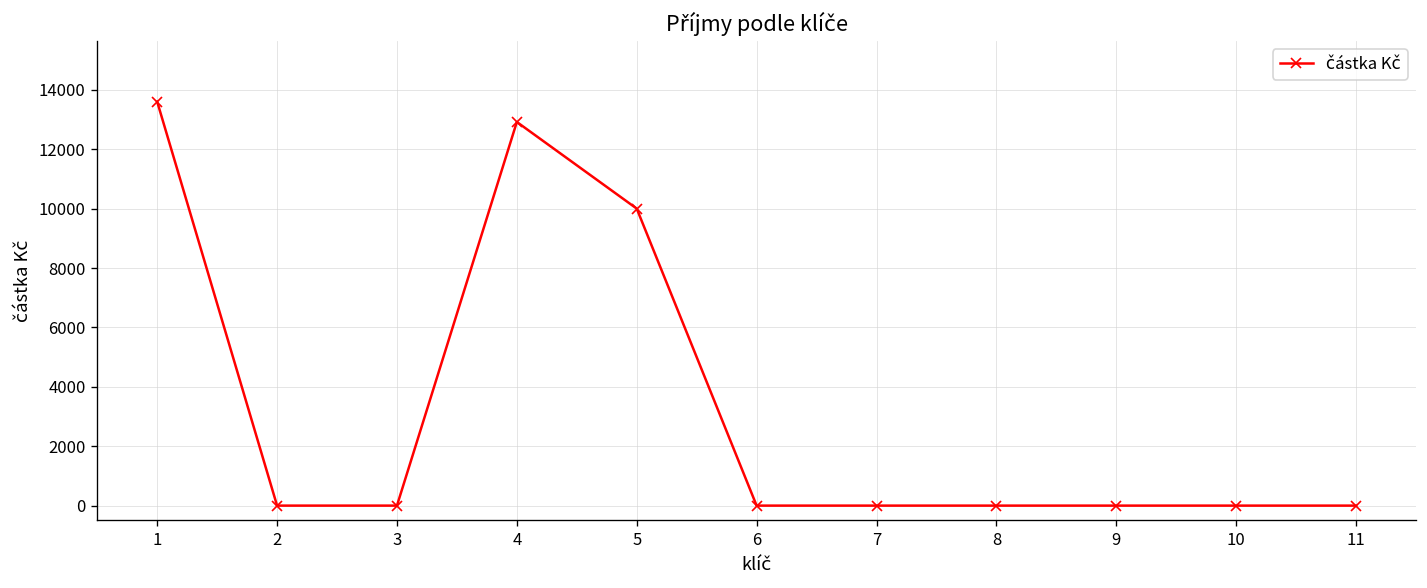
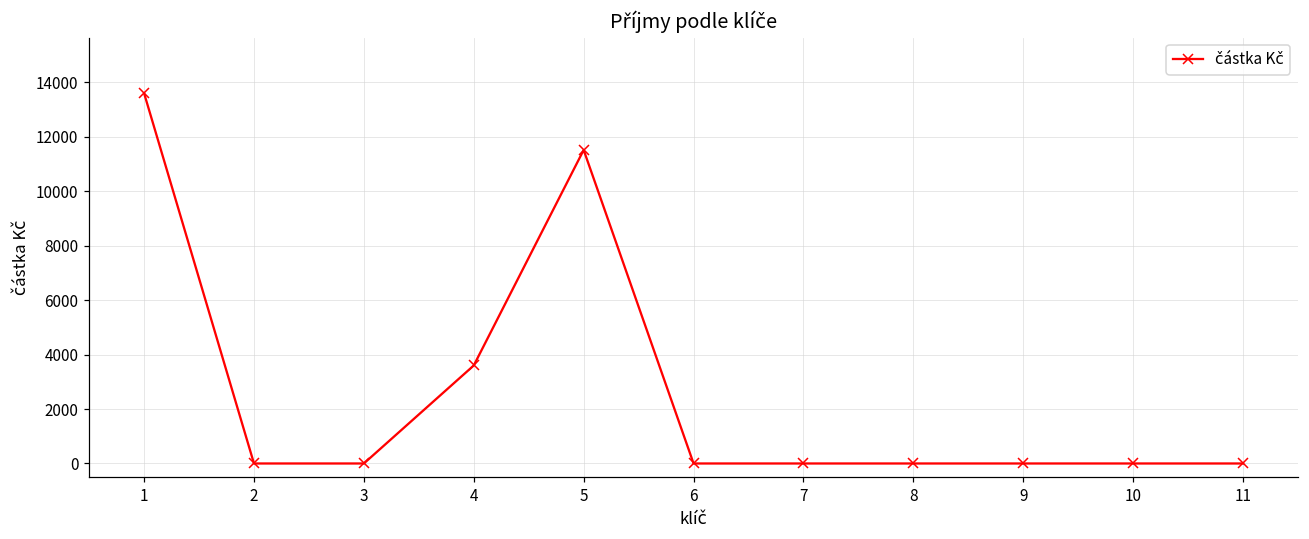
  {
    "1": 13600,
    "2": 0,
    "3": 0,
-   "4": 12900,
-   "5": 10000,
+   "4": 3600,
+   "5": 11500,
    "6": 0,
    "7": 0,
    "8": 0,
    "9": 0,
    "10": 0,
    "11": 0
  }
